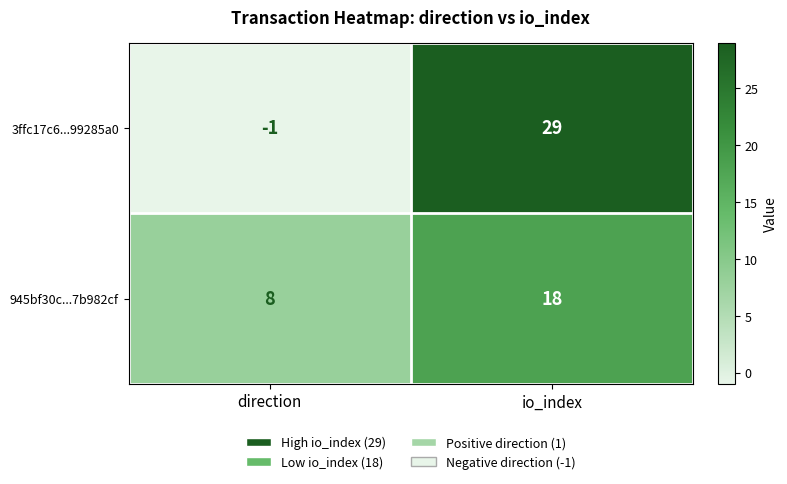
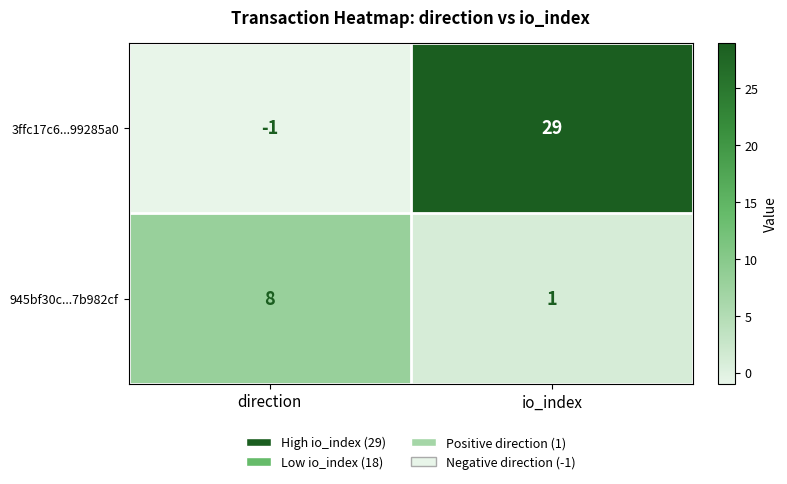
  {
    "3ffc17c6...99285a0": {
      "direction": -1,
      "io_index": 29
    },
    "945bf30c...7b982cf": {
      "direction": 8,
-     "io_index": 18
+     "io_index": 1
    }
  }
